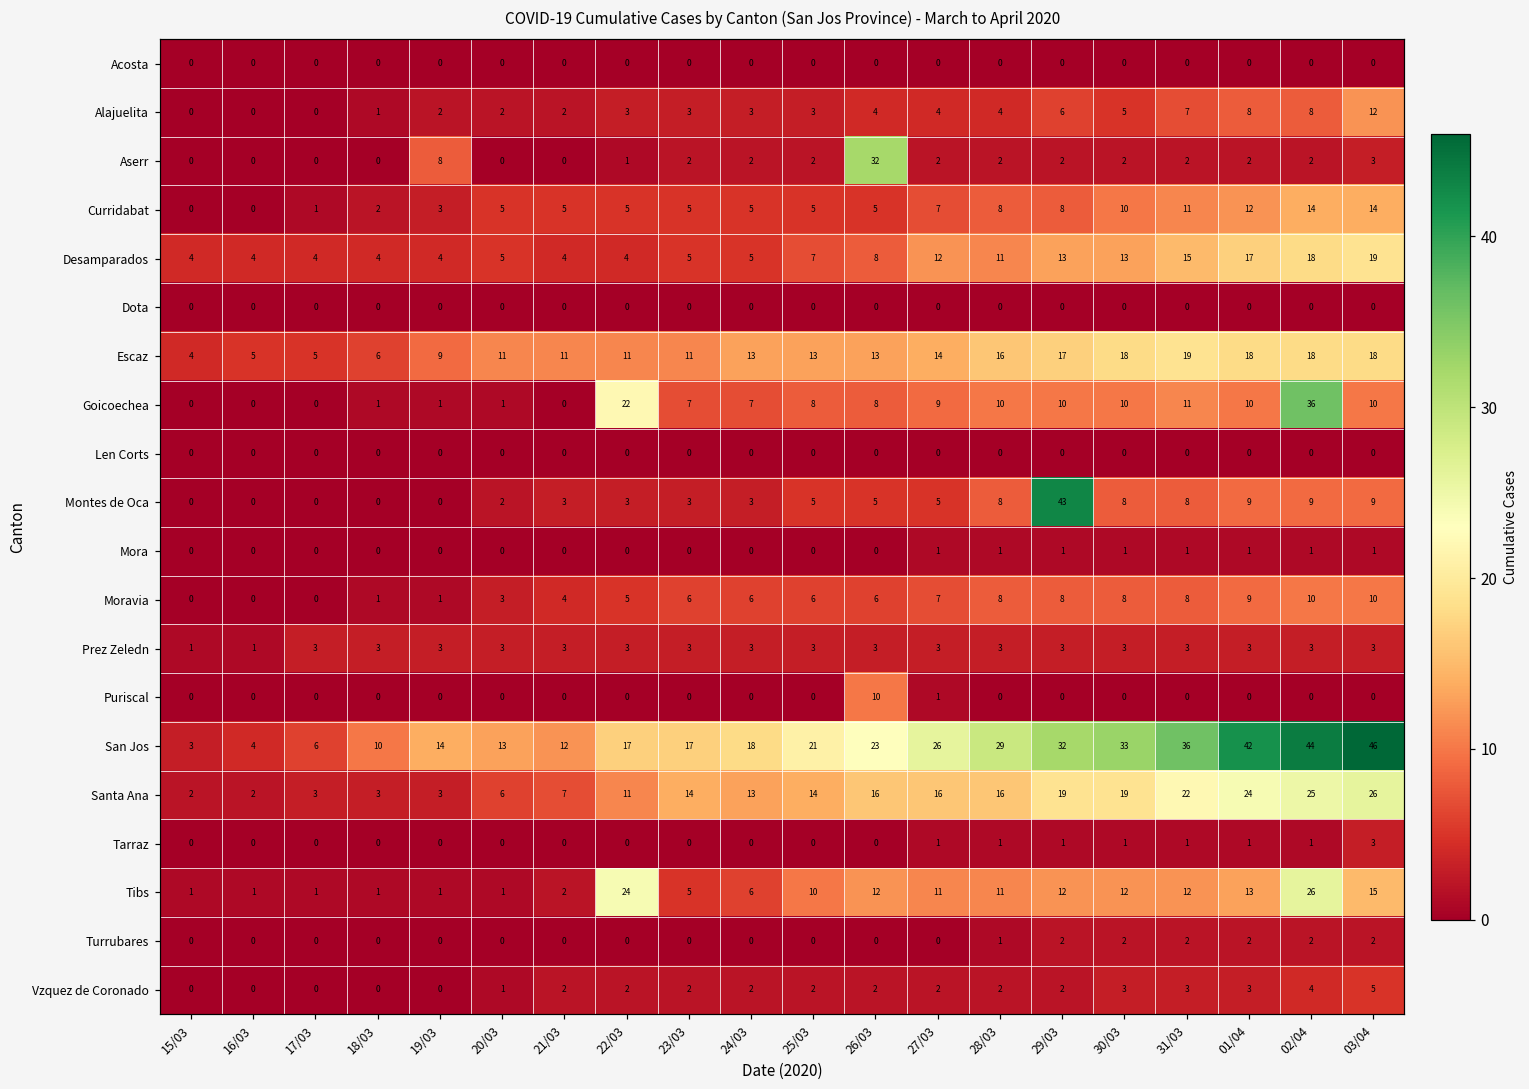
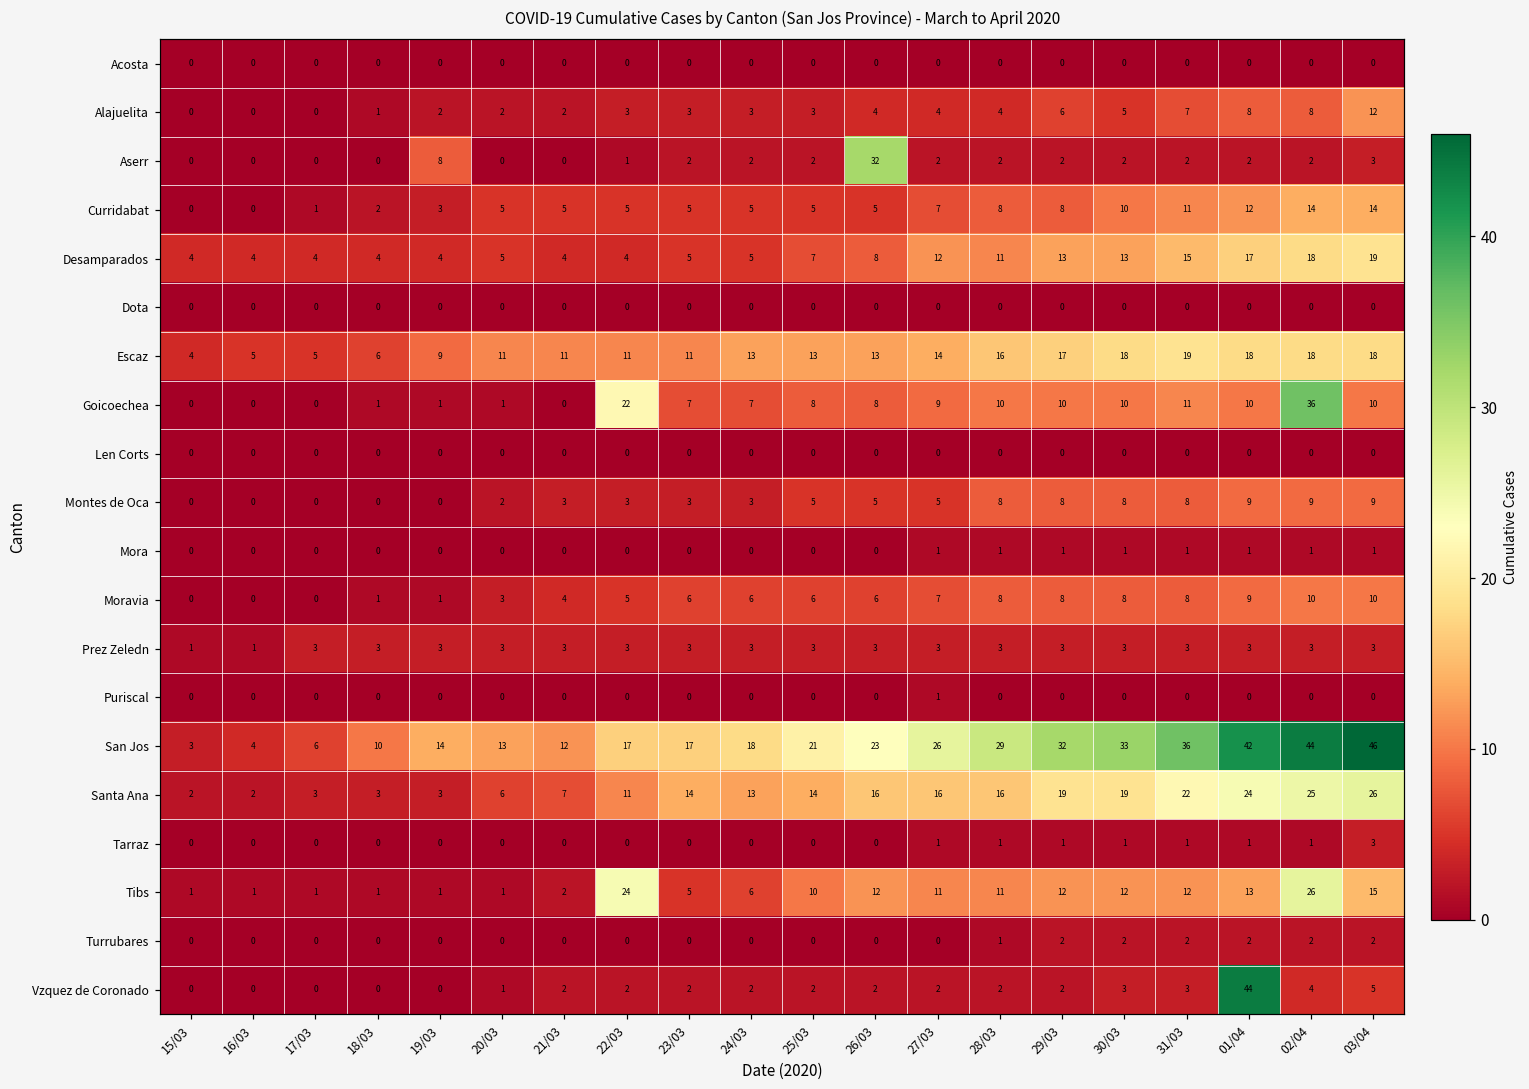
  {
    "Montes de Oca": {
      "15/03": 0,
      "16/03": 0,
      "17/03": 0,
      "18/03": 0,
      "19/03": 0,
      "20/03": 2,
      "21/03": 3,
      "22/03": 3,
      "23/03": 3,
      "24/03": 3,
      "25/03": 5,
      "26/03": 5,
      "27/03": 5,
      "28/03": 8,
-     "29/03": 43,
+     "29/03": 8,
      "30/03": 8,
      "31/03": 8,
      "01/04": 9,
      "02/04": 9,
      "03/04": 9
    },
    "Puriscal": {
      "15/03": 0,
      "16/03": 0,
      "17/03": 0,
      "18/03": 0,
      "19/03": 0,
      "20/03": 0,
      "21/03": 0,
      "22/03": 0,
      "23/03": 0,
      "24/03": 0,
      "25/03": 0,
-     "26/03": 10,
+     "26/03": 0,
      "27/03": 1,
      "28/03": 0,
      "29/03": 0,
      "30/03": 0,
      "31/03": 0,
      "01/04": 0,
      "02/04": 0,
      "03/04": 0
    },
    "Vzquez de Coronado": {
      "15/03": 0,
      "16/03": 0,
      "17/03": 0,
      "18/03": 0,
      "19/03": 0,
      "20/03": 1,
      "21/03": 2,
      "22/03": 2,
      "23/03": 2,
      "24/03": 2,
      "25/03": 2,
      "26/03": 2,
      "27/03": 2,
      "28/03": 2,
      "29/03": 2,
      "30/03": 3,
      "31/03": 3,
-     "01/04": 3,
+     "01/04": 44,
      "02/04": 4,
      "03/04": 5
    }
  }
